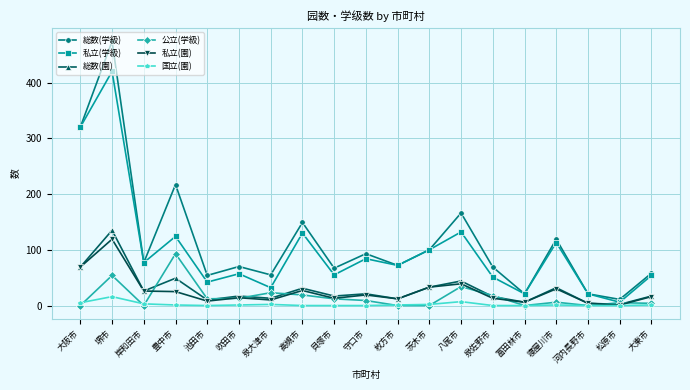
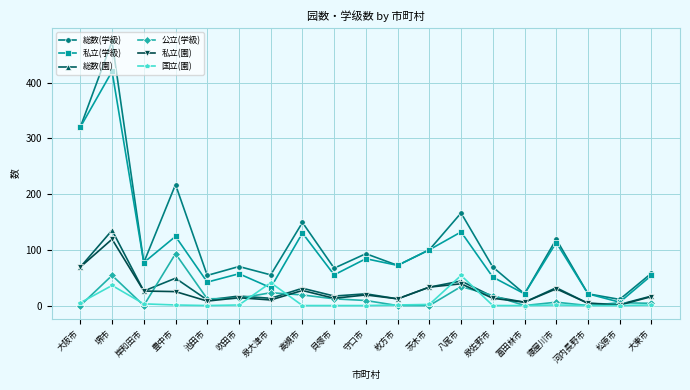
  {
    "国立(園)": {
      "大阪市": 10,
-     "堺市": 20,
+     "堺市": 40,
      "豊中市": 0,
      "池田市": 0,
      "吹田市": 0,
-     "泉大津市": 0,
+     "泉大津市": 40,
      "高槻市": 0,
      "貝塚市": 0,
      "守口市": 0,
-     "八尾市": 10,
+     "八尾市": 50,
      "泉佐野市": 0,
      "寝屋川市": 0
    }
  }
